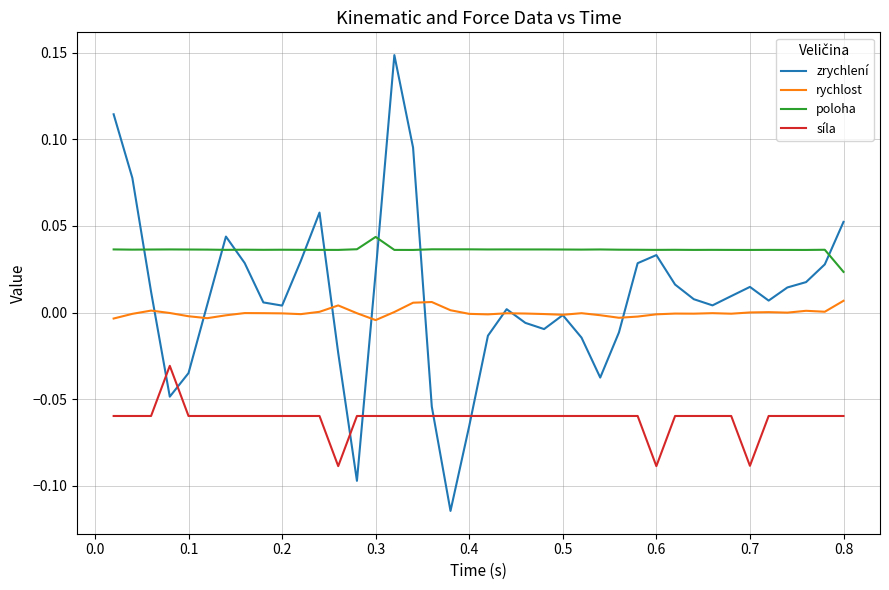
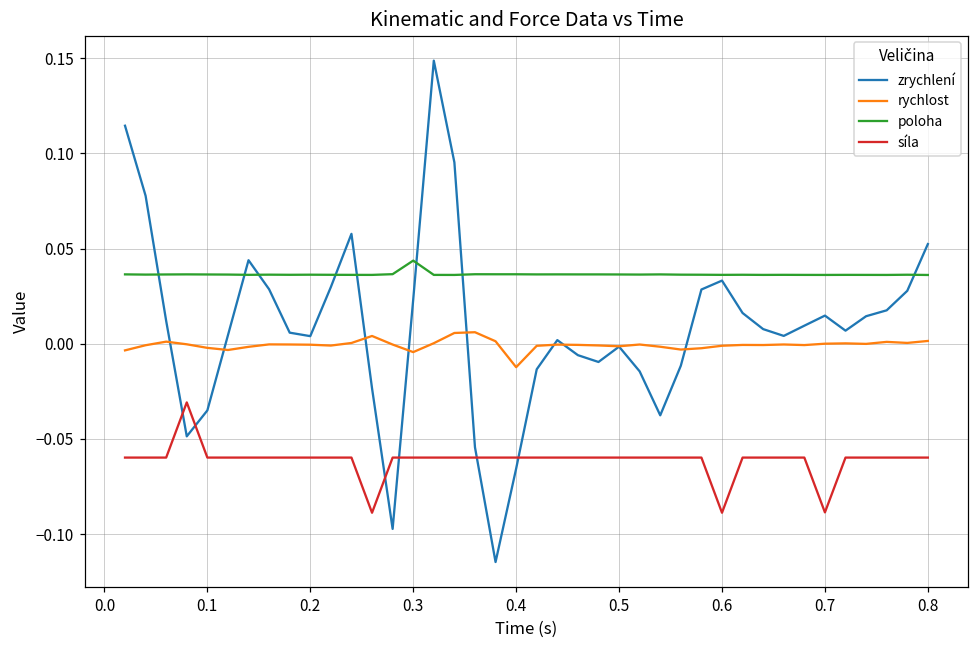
  {
    "zrychlení": {
      "0.1": -0.035,
      "0.2": 0.004,
      "0.3": 0.023,
      "0.4": -0.066,
      "0.6": 0.033,
      "0.7": 0.015,
      "0.8": 0.052
    },
    "rychlost": {
      "0.1": -0.002,
      "0.2": 0.000,
      "0.3": -0.004,
-     "0.4": -0.001,
+     "0.4": -0.012,
      "0.6": -0.001,
      "0.7": 0.000,
-     "0.8": 0.007
+     "0.8": 0.001
    },
    "poloha": {
      "0.1": 0.036,
      "0.2": 0.036,
      "0.3": 0.044,
      "0.4": 0.037,
      "0.5": 0.036,
      "0.6": 0.036,
      "0.7": 0.036,
-     "0.8": 0.023
+     "0.8": 0.036
    },
    "síla": {
      "0.1": -0.060,
      "0.2": -0.060,
      "0.3": -0.060,
      "0.4": -0.060,
      "0.5": -0.060,
      "0.6": -0.089,
      "0.7": -0.089,
      "0.8": -0.060
    }
  }
